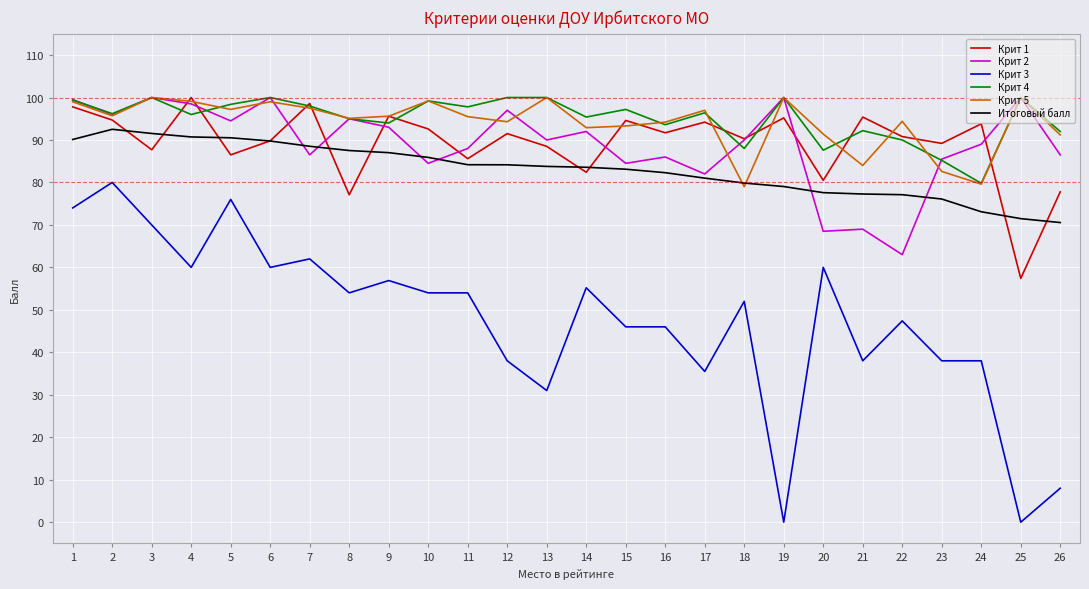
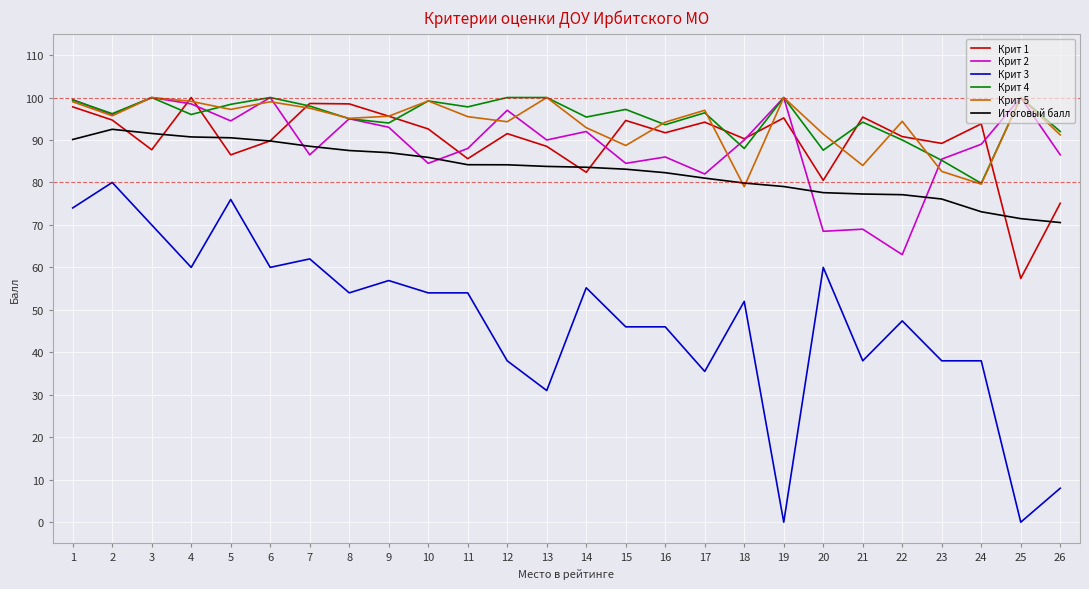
  {
    "Крит 1": {
      "1": 98,
      "2": 95,
      "3": 88,
      "4": 100,
      "5": 87,
-     "8": 77,
+     "8": 99,
      "10": 93,
      "11": 86,
      "12": 92,
      "13": 89,
      "14": 82,
      "15": 95,
      "16": 92,
      "17": 94,
      "19": 95,
      "20": 81,
      "21": 95,
      "22": 91,
      "23": 89,
      "24": 94,
      "25": 57,
-     "26": 78
+     "26": 75
    },
    "Крит 2": {
      "5": 95,
      "7": 87,
      "9": 93,
      "10": 85,
      "11": 88,
      "12": 97,
      "13": 90,
      "14": 92,
      "15": 85,
      "16": 86,
      "17": 82,
      "20": 69,
      "21": 69,
      "22": 63,
      "24": 89,
      "26": 87
    },
    "Крит 3": {
      "1": 74,
      "2": 80,
      "3": 70,
      "4": 60,
      "5": 76,
      "6": 60,
      "7": 62,
      "8": 54,
      "9": 57,
      "10": 54,
      "11": 54,
      "12": 38,
      "13": 31,
      "14": 55,
      "15": 46,
      "16": 46,
      "17": 36,
      "18": 52,
      "19": 0,
      "20": 60,
      "21": 38,
      "22": 47,
      "23": 38,
      "24": 38,
      "25": 0,
      "26": 8
    },
    "Крит 4": {
      "4": 96,
      "5": 98,
      "9": 94,
      "11": 98,
      "12": 100,
      "14": 95,
      "15": 97,
      "18": 88,
      "20": 88,
-     "21": 92,
+     "21": 94,
      "22": 90,
      "26": 92
    },
    "Крит 5": {
      "5": 97,
      "6": 99,
      "11": 96,
      "12": 94,
      "14": 93,
-     "15": 93,
+     "15": 89,
      "18": 79,
      "20": 91,
      "21": 84,
      "22": 94,
      "23": 83,
      "26": 91
    },
    "Итоговый балл": {
      "1": 90,
      "2": 93,
      "3": 92,
      "4": 91,
      "5": 91,
      "7": 89,
      "8": 88,
      "9": 87,
      "10": 86,
      "11": 84,
      "12": 84,
      "13": 84,
      "14": 84,
      "15": 83,
      "16": 82,
      "17": 81,
      "18": 80,
      "19": 79,
      "20": 78,
      "21": 77,
      "22": 77,
      "23": 76,
      "24": 73,
      "25": 71,
      "26": 71
    }
  }
